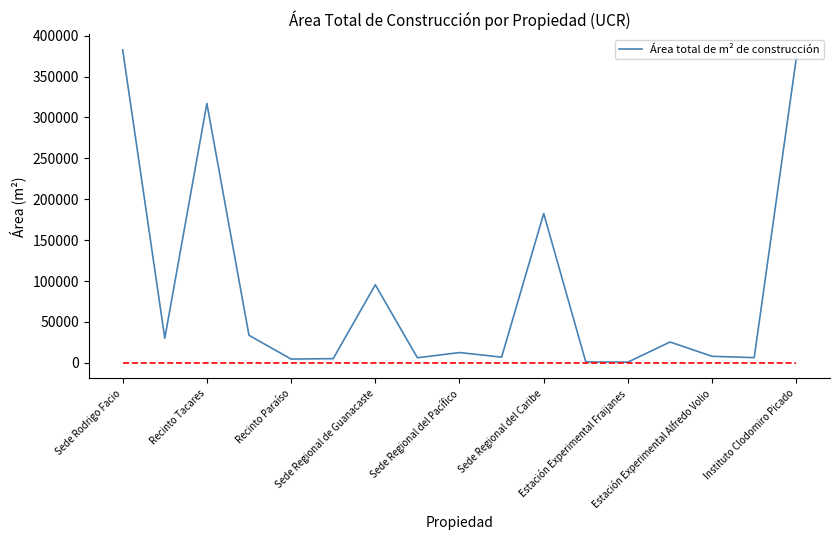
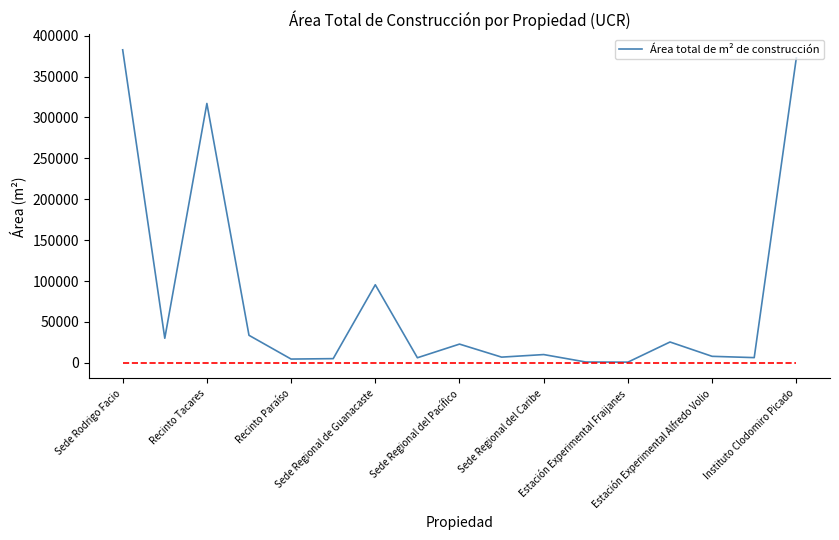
  {
    "Área total de m² de construcción": {
      "Sede Rodrigo Facio": 380000,
      "Recinto Tacares": 320000,
      "Recinto Paraíso": 0,
      "Sede Regional de Guanacaste": 100000,
-     "Sede Regional del Pacífico": 10000,
-     "Sede Regional del Caribe": 180000,
+     "Sede Regional del Pacífico": 20000,
+     "Sede Regional del Caribe": 10000,
      "Estación Experimental Alfredo Volio": 10000
    }
  }
